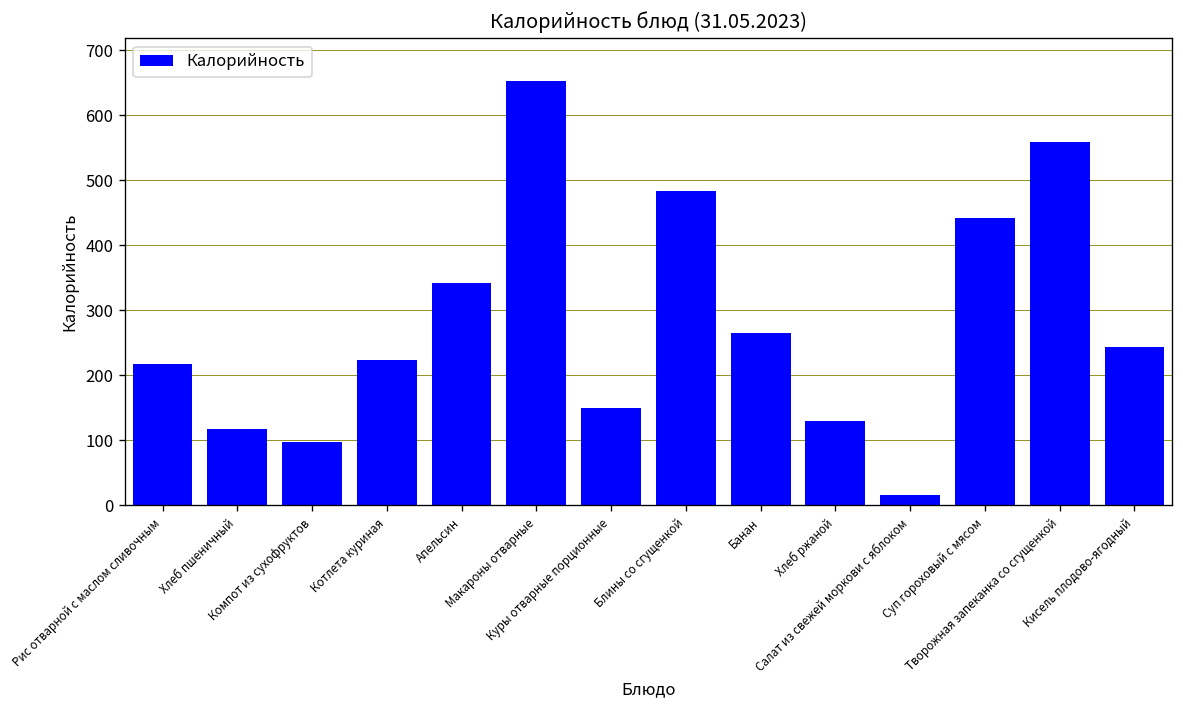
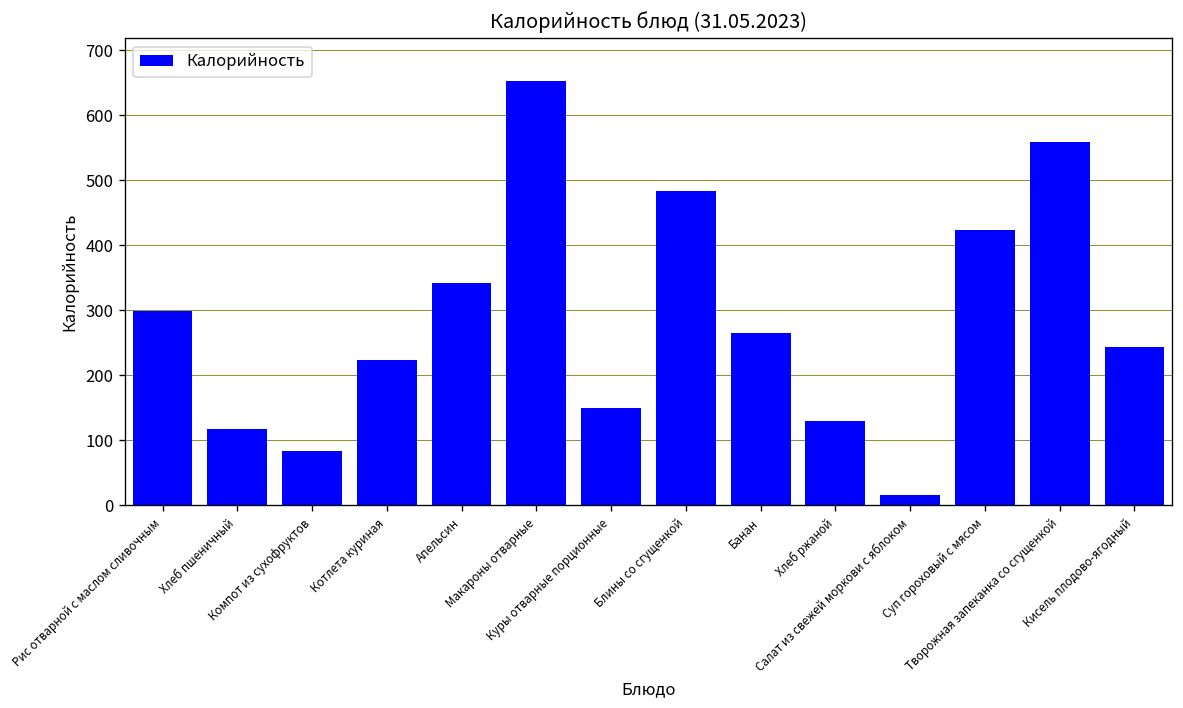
  {
-   "Рис отварной с маслом сливочным": 220,
+   "Рис отварной с маслом сливочным": 300,
    "Хлеб пшеничный": 120,
-   "Компот из сухофруктов": 100,
+   "Компот из сухофруктов": 80,
    "Котлета куриная": 220,
    "Апельсин": 340,
    "Макароны отварные": 650,
    "Куры отварные порционные": 150,
    "Блины со сгущенкой": 480,
    "Банан": 260,
    "Хлеб ржаной": 130,
    "Салат из свежей моркови с яблоком": 20,
-   "Суп гороховый с мясом": 440,
+   "Суп гороховый с мясом": 420,
    "Творожная запеканка со сгущенкой": 560,
    "Кисель плодово-ягодный": 240
  }
